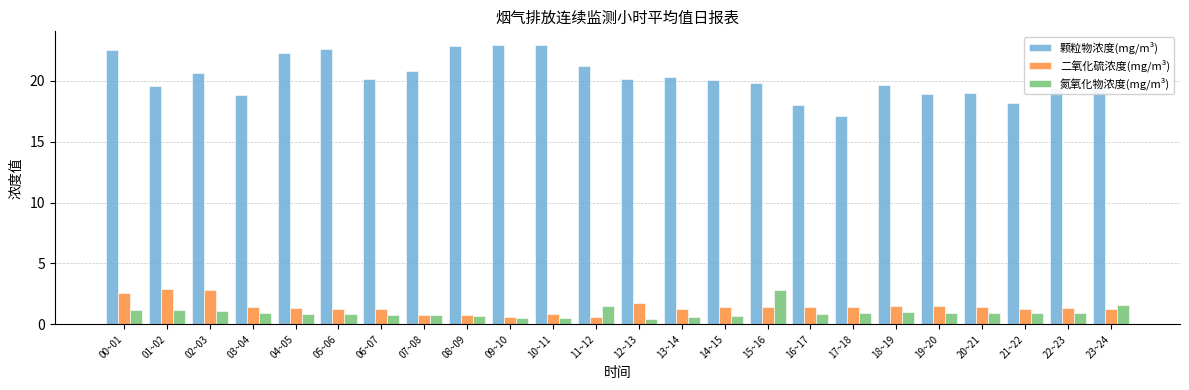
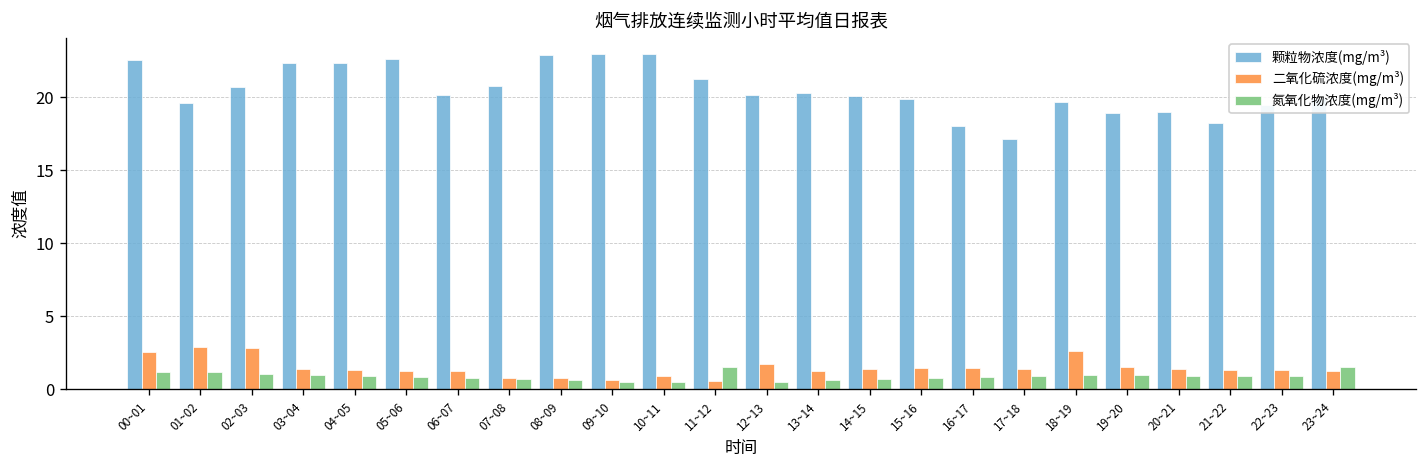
  {
    "颗粒物浓度(mg/m³)": {
      "00~01": 22.6,
      "01~02": 19.6,
      "02~03": 20.7,
-     "03~04": 18.9,
+     "03~04": 22.3,
      "04~05": 22.3,
      "05~06": 22.6,
      "06~07": 20.2,
      "07~08": 20.8,
      "08~09": 22.9,
      "09~10": 22.9,
      "10~11": 22.9,
      "11~12": 21.2,
      "12~13": 20.1,
      "13~14": 20.3,
      "14~15": 20.0,
      "15~16": 19.9,
      "16~17": 18.0,
      "17~18": 17.2,
      "18~19": 19.7,
      "19~20": 18.9,
      "20~21": 19.0,
      "21~22": 18.2
    },
    "二氧化硫浓度(mg/m³)": {
      "00~01": 2.6,
      "01~02": 2.9,
      "02~03": 2.8,
      "03~04": 1.4,
      "04~05": 1.3,
      "05~06": 1.2,
      "06~07": 1.2,
      "07~08": 0.8,
      "08~09": 0.8,
      "09~10": 0.6,
      "10~11": 0.9,
      "11~12": 0.6,
      "12~13": 1.7,
      "13~14": 1.2,
      "14~15": 1.4,
      "15~16": 1.4,
      "16~17": 1.4,
      "17~18": 1.4,
-     "18~19": 1.5,
+     "18~19": 2.6,
      "19~20": 1.5,
      "20~21": 1.4,
      "21~22": 1.3,
      "22~23": 1.3,
      "23~24": 1.3
    },
    "氮氧化物浓度(mg/m³)": {
      "00~01": 1.2,
      "01~02": 1.2,
      "02~03": 1.1,
      "03~04": 1.0,
      "04~05": 0.9,
      "05~06": 0.8,
      "06~07": 0.8,
      "07~08": 0.7,
      "08~09": 0.6,
      "09~10": 0.5,
      "10~11": 0.5,
      "11~12": 1.5,
      "12~13": 0.5,
      "13~14": 0.6,
      "14~15": 0.7,
-     "15~16": 2.8,
+     "15~16": 0.8,
      "16~17": 0.9,
      "17~18": 0.9,
      "18~19": 1.0,
      "19~20": 1.0,
      "20~21": 0.9,
      "21~22": 0.9,
      "22~23": 0.9,
      "23~24": 1.6
    }
  }
